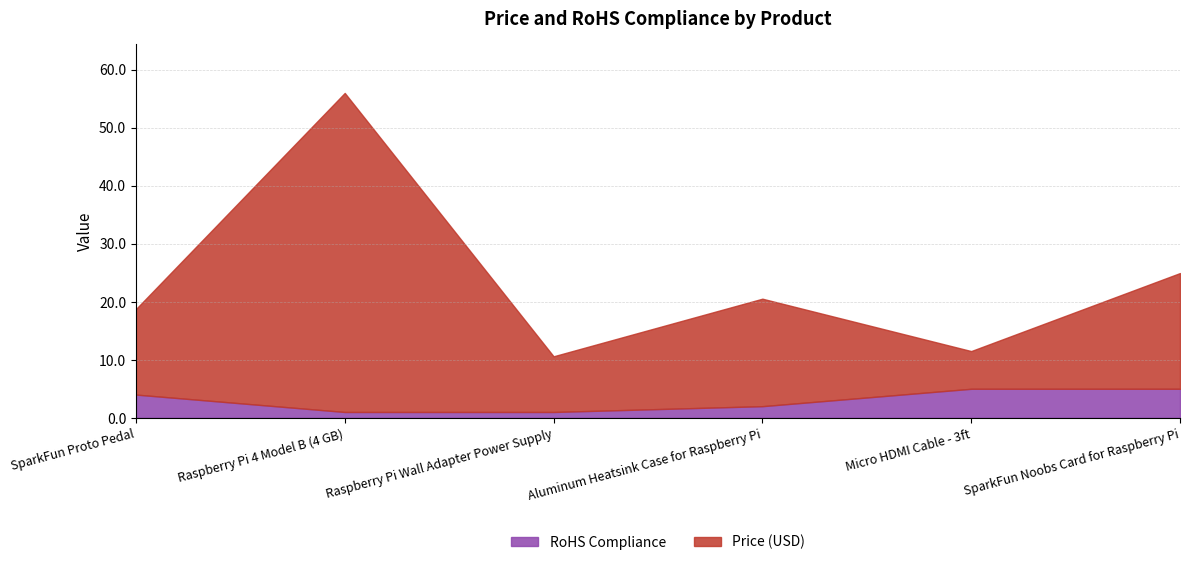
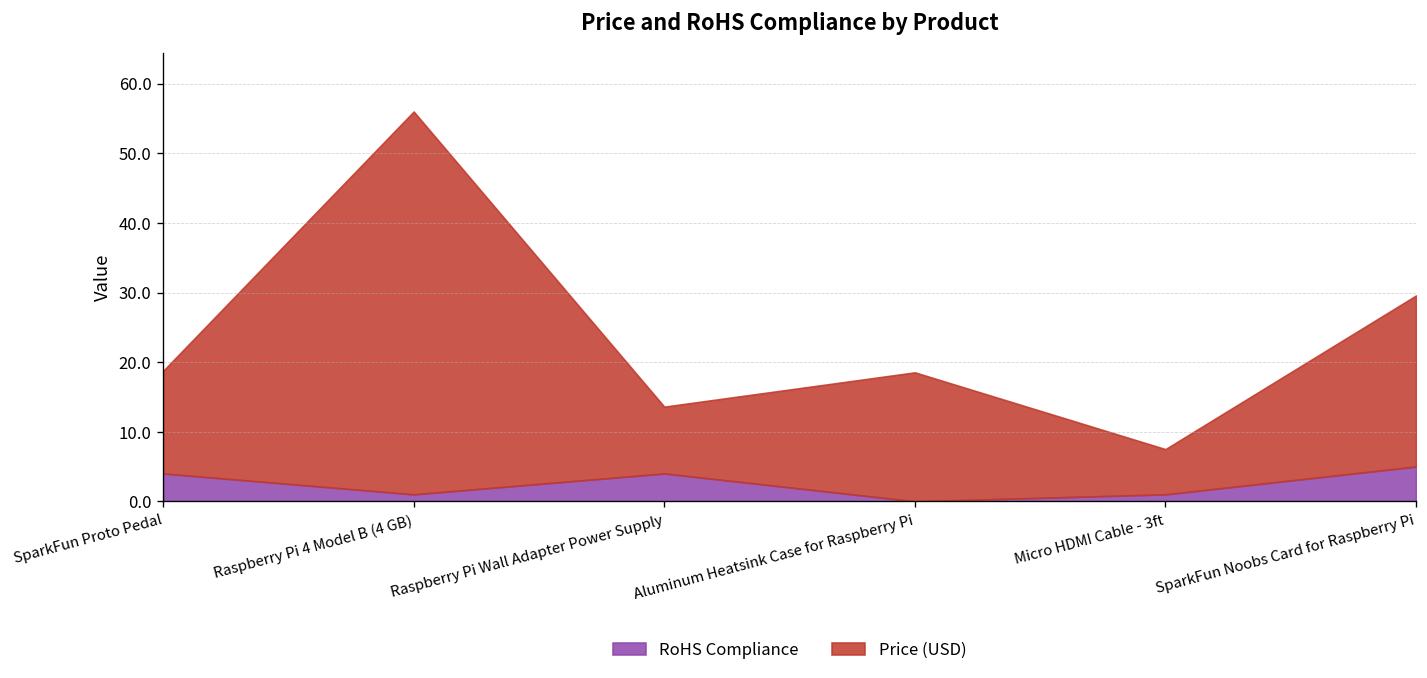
  {
    "RoHS Compliance": {
      "SparkFun Proto Pedal": 4,
      "Raspberry Pi 4 Model B (4 GB)": 1,
-     "Raspberry Pi Wall Adapter Power Supply": 1,
-     "Aluminum Heatsink Case for Raspberry Pi": 2,
-     "Micro HDMI Cable - 3ft": 5,
+     "Raspberry Pi Wall Adapter Power Supply": 4,
+     "Aluminum Heatsink Case for Raspberry Pi": 0,
+     "Micro HDMI Cable - 3ft": 1,
      "SparkFun Noobs Card for Raspberry Pi": 5
    },
    "Price (USD)": {
      "SparkFun Proto Pedal": 15,
      "Raspberry Pi 4 Model B (4 GB)": 55,
      "Raspberry Pi Wall Adapter Power Supply": 10,
      "Aluminum Heatsink Case for Raspberry Pi": 19,
      "Micro HDMI Cable - 3ft": 7,
-     "SparkFun Noobs Card for Raspberry Pi": 20
+     "SparkFun Noobs Card for Raspberry Pi": 25
    }
  }
